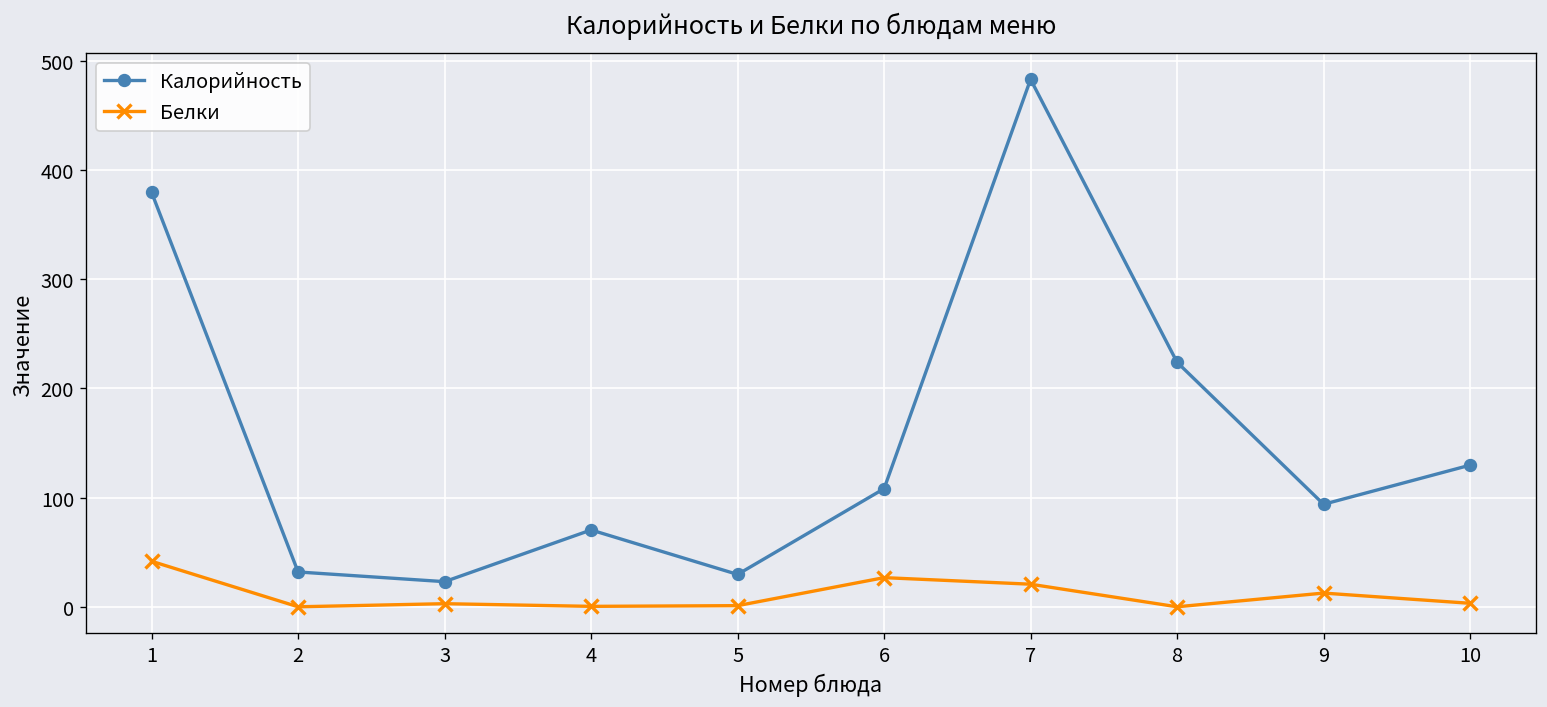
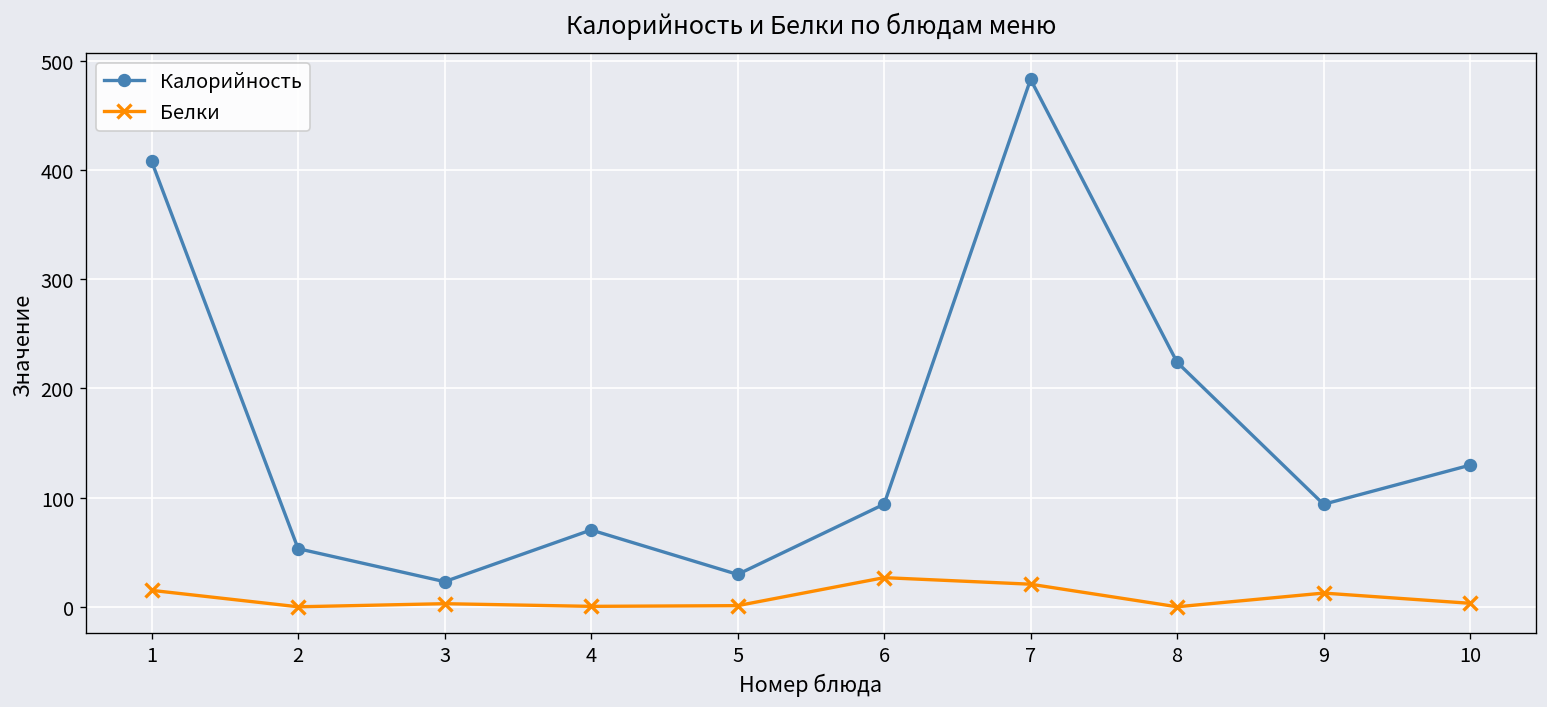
  {
    "Калорийность": {
-     "1": 380,
-     "2": 30,
+     "1": 410,
+     "2": 50,
      "3": 20,
      "4": 70,
      "5": 30,
-     "6": 110,
+     "6": 90,
      "7": 480,
      "8": 220,
      "9": 90,
      "10": 130
    },
    "Белки": {
-     "1": 40,
+     "1": 20,
      "2": 0,
      "3": 0,
      "4": 0,
      "5": 0,
      "6": 30,
      "7": 20,
      "8": 0,
      "9": 10,
      "10": 0
    }
  }
